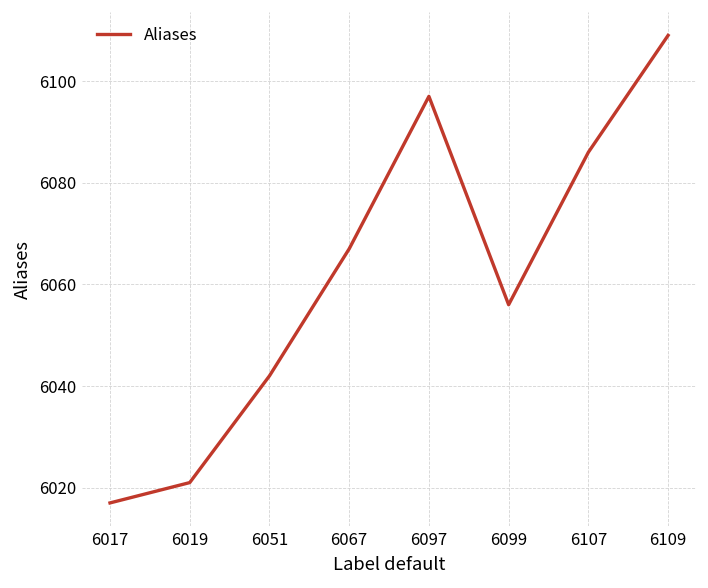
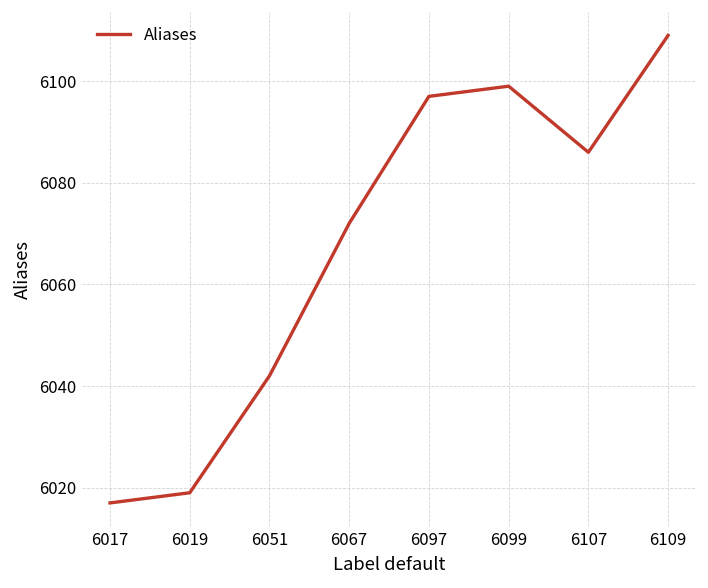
  {
    "6017": 6017,
-   "6019": 6021,
+   "6019": 6019,
    "6051": 6042,
-   "6067": 6067,
+   "6067": 6072,
    "6097": 6097,
-   "6099": 6056,
+   "6099": 6099,
    "6107": 6086,
    "6109": 6109
  }
